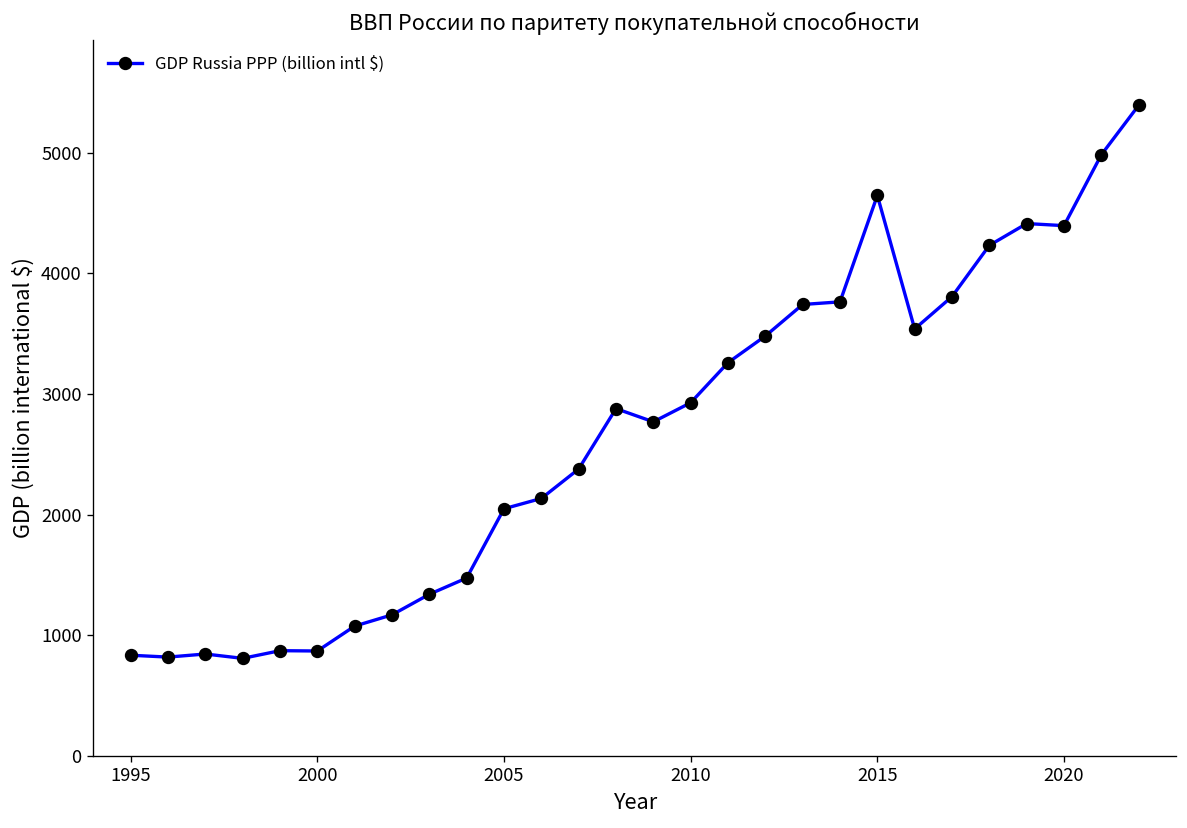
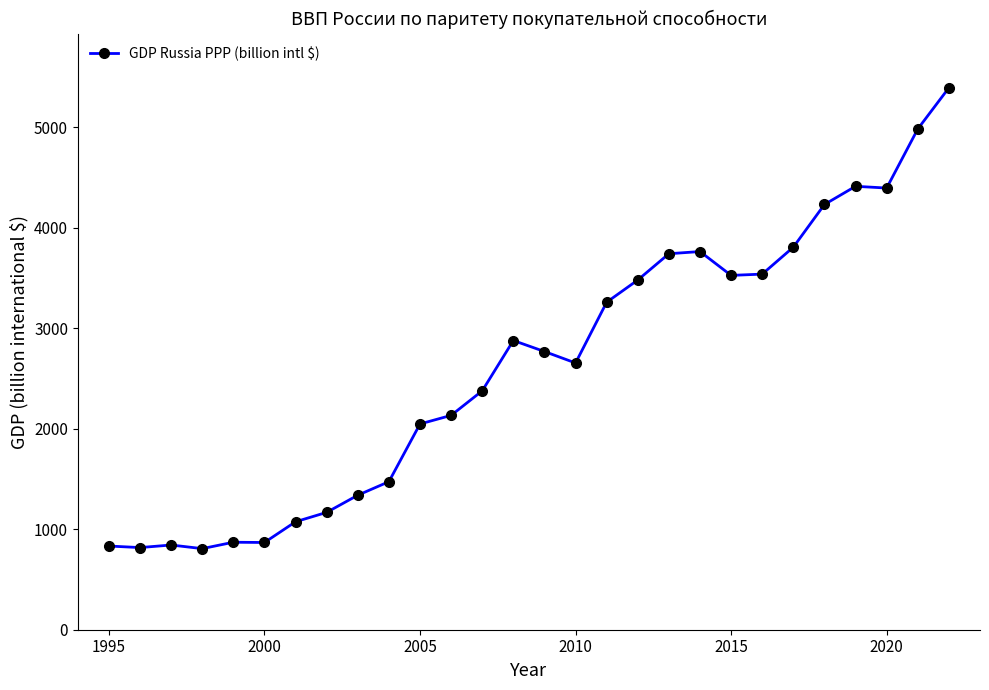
  {
    "1995": 830,
    "2000": 870,
    "2005": 2050,
-   "2010": 2930,
-   "2015": 4650,
+   "2010": 2650,
+   "2015": 3530,
    "2020": 4400
  }
